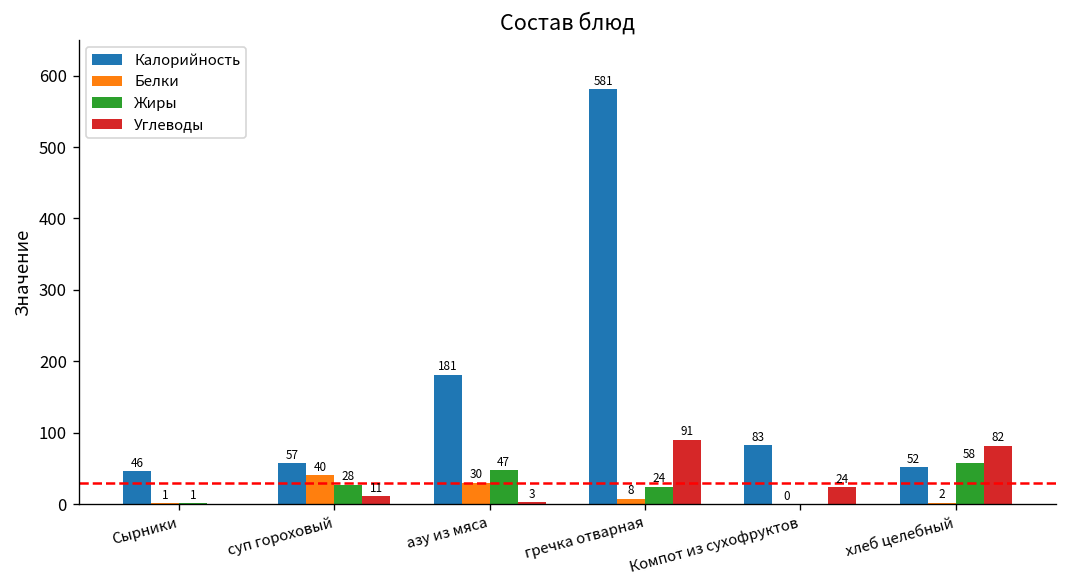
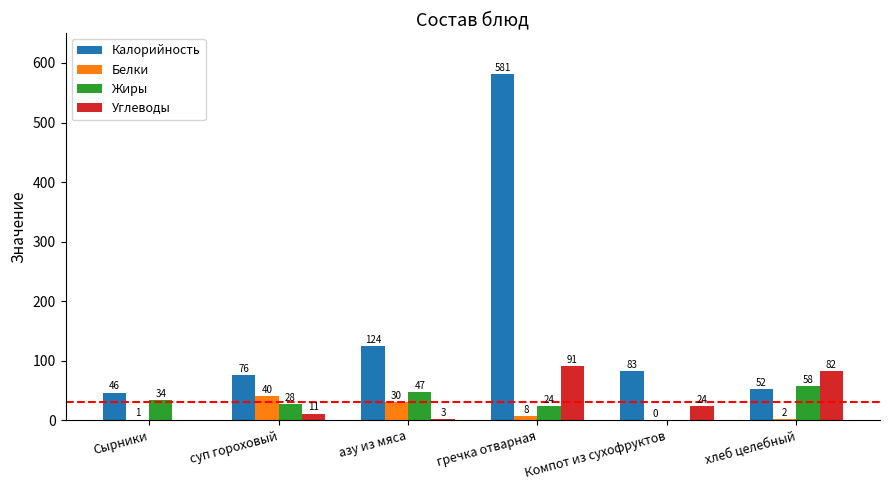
  {
    "Калорийность": {
      "Сырники": 46,
-     "суп гороховый": 57,
-     "азу из мяса": 181,
+     "суп гороховый": 76,
+     "азу из мяса": 124,
      "гречка отварная": 581,
      "Компот из сухофруктов": 83,
      "хлеб целебный": 52
    },
    "Белки": {
      "Сырники": 1,
      "суп гороховый": 40,
      "азу из мяса": 30,
      "гречка отварная": 8,
      "Компот из сухофруктов": 0,
      "хлеб целебный": 2
    },
    "Жиры": {
-     "Сырники": 1,
+     "Сырники": 34,
      "суп гороховый": 28,
      "азу из мяса": 47,
      "гречка отварная": 24,
      "хлеб целебный": 58
    },
    "Углеводы": {
      "суп гороховый": 11,
      "азу из мяса": 3,
      "гречка отварная": 91,
      "Компот из сухофруктов": 24,
      "хлеб целебный": 82
    }
  }
